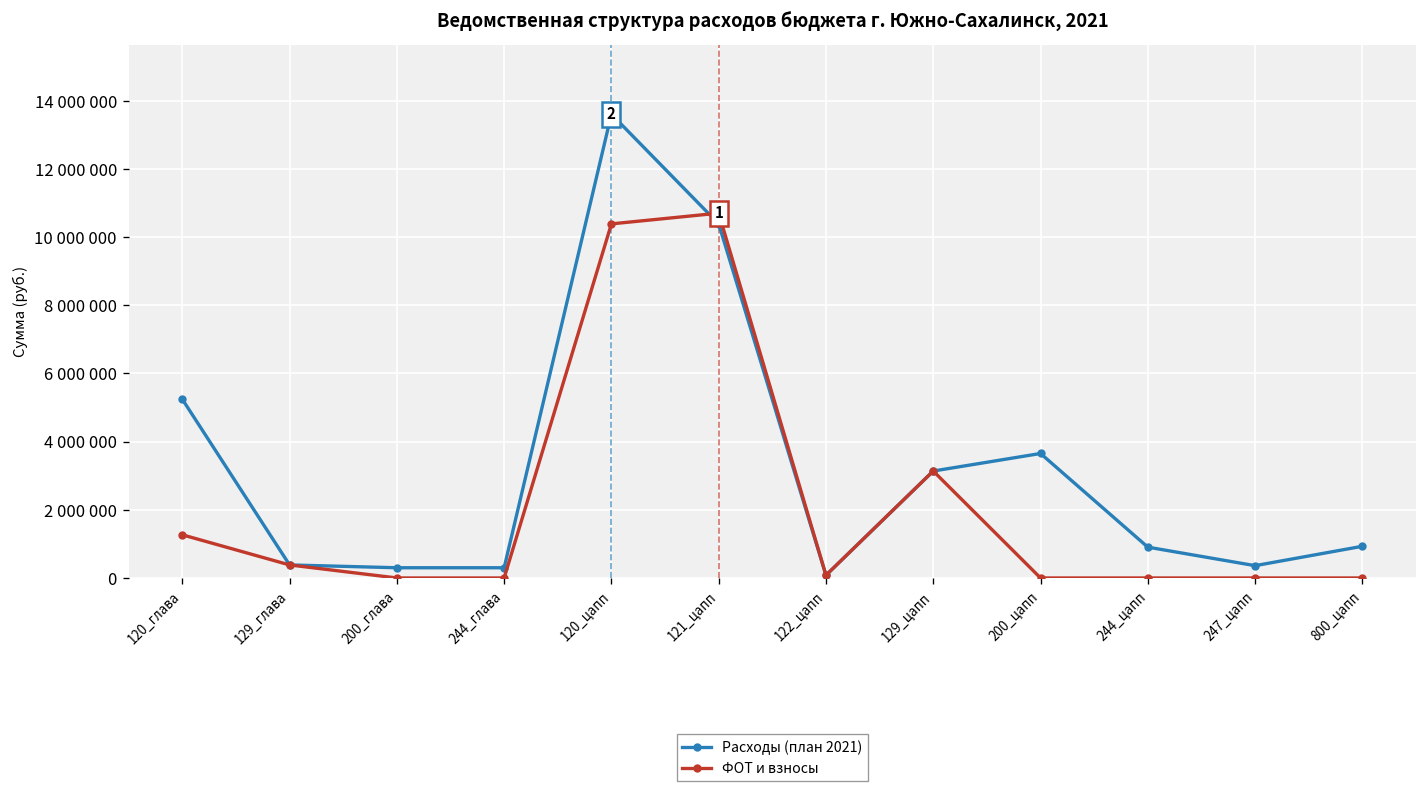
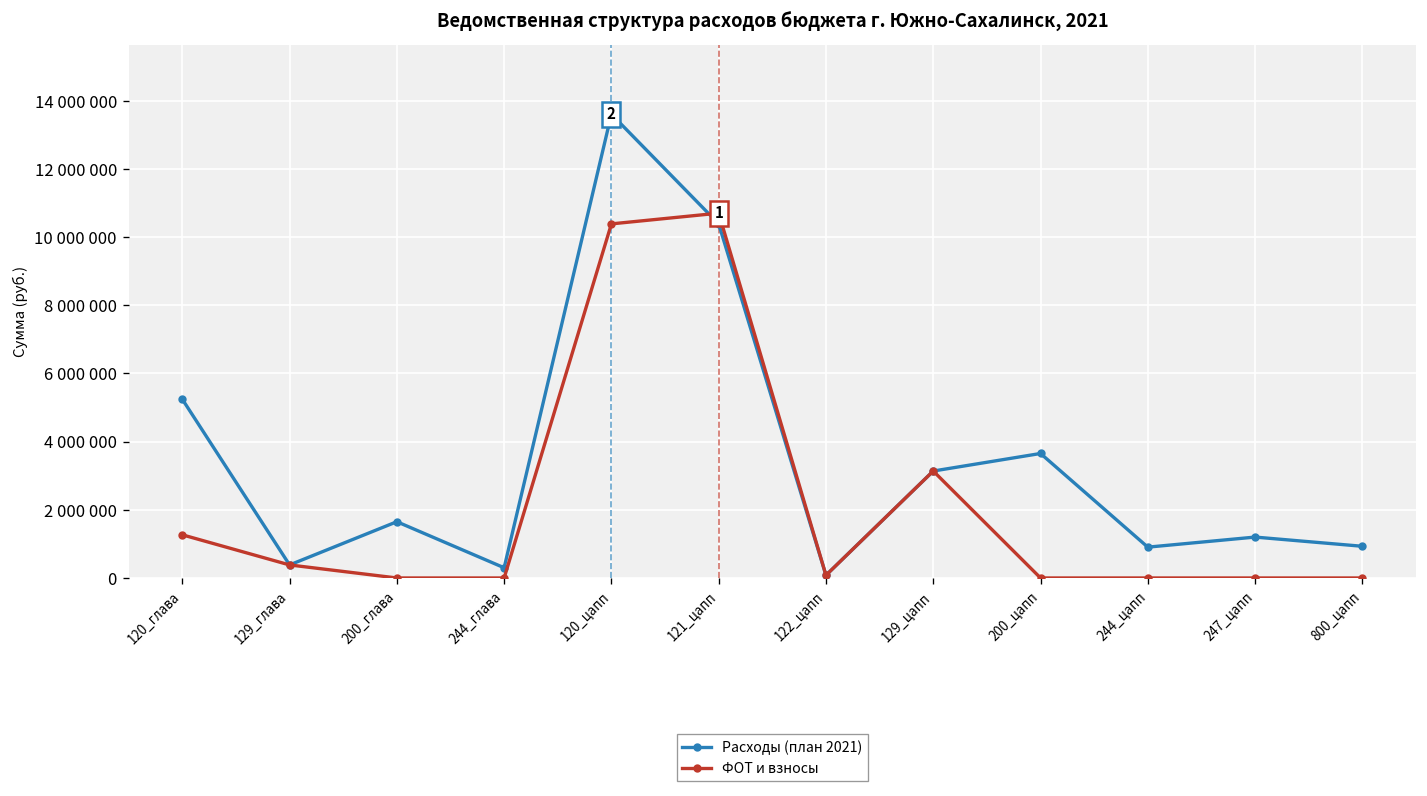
  {
    "Расходы (план 2021)": {
      "120_глава": 5200000,
-     "200_глава": 300000,
+     "200_глава": 1700000,
      "244_глава": 300000,
      "200_цапп": 3700000,
      "244_цапп": 900000,
-     "247_цапп": 400000,
+     "247_цапп": 1200000,
      "800_цапп": 900000
    },
    "ФОТ и взносы": {
      "120_глава": 1300000,
      "200_глава": 0,
      "244_глава": 0,
      "120_цапп": 10400000,
      "200_цапп": 0,
      "244_цапп": 0,
      "247_цапп": 0,
      "800_цапп": 0
    }
  }
